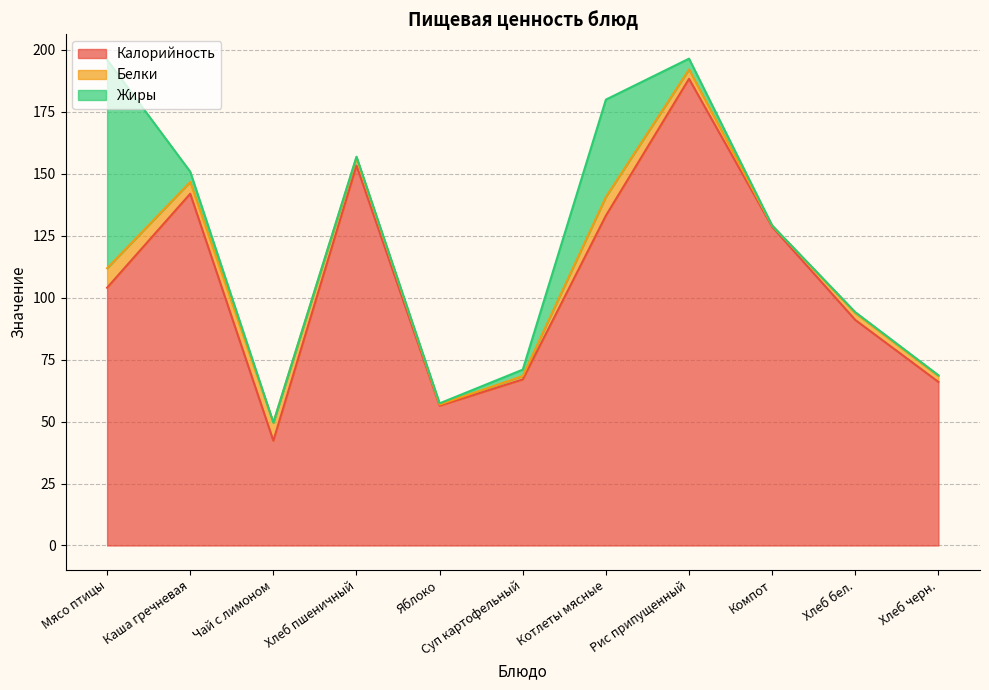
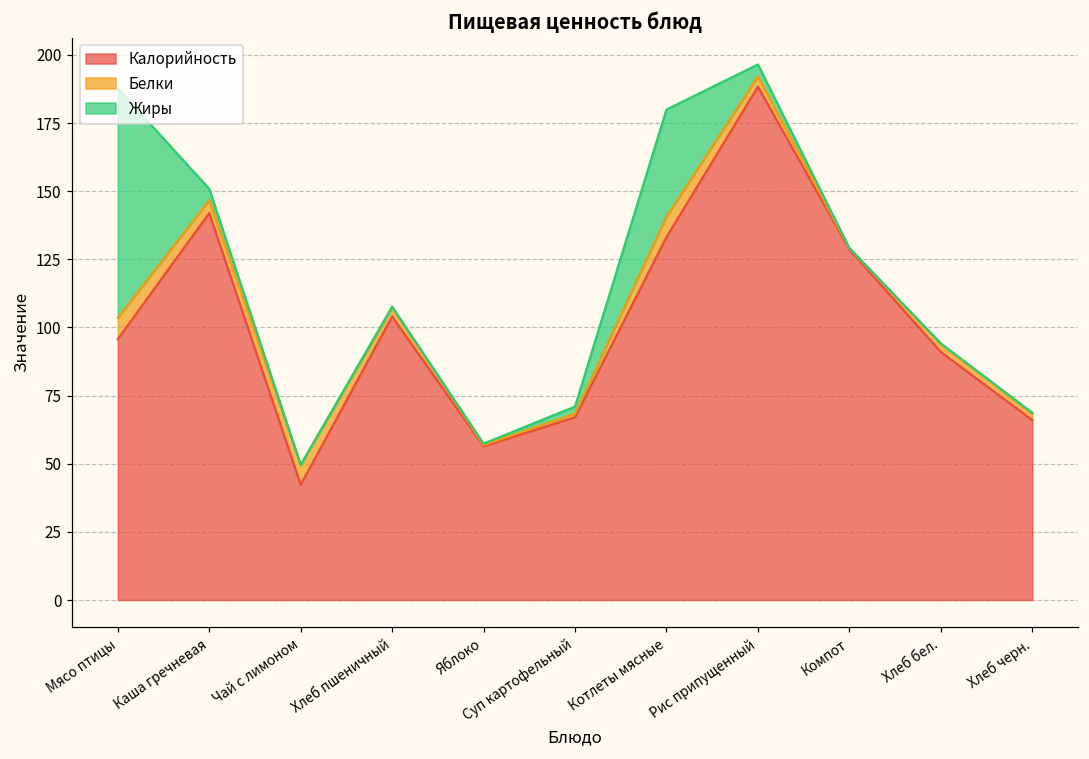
  {
    "Калорийность": {
-     "Мясо птицы": 104,
+     "Мясо птицы": 96,
      "Каша гречневая": 142,
      "Чай с лимоном": 42,
-     "Хлеб пшеничный": 153,
+     "Хлеб пшеничный": 104,
      "Суп картофельный": 67,
      "Котлеты мясные": 133,
      "Рис припущенный": 188,
      "Хлеб бел.": 91,
      "Хлеб черн.": 66
    },
    "Белки": {
      "Мясо птицы": 8,
      "Каша гречневая": 5,
      "Суп картофельный": 1,
      "Котлеты мясные": 8,
      "Рис припущенный": 4
    },
    "Жиры": {
      "Каша гречневая": 4,
      "Суп картофельный": 3,
      "Котлеты мясные": 39,
      "Рис припущенный": 4
    }
  }
